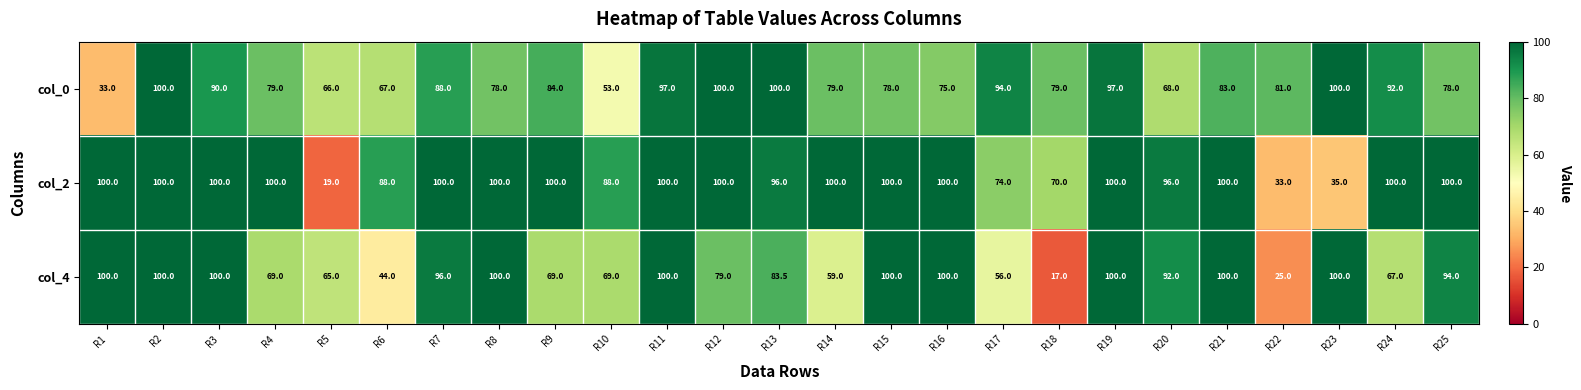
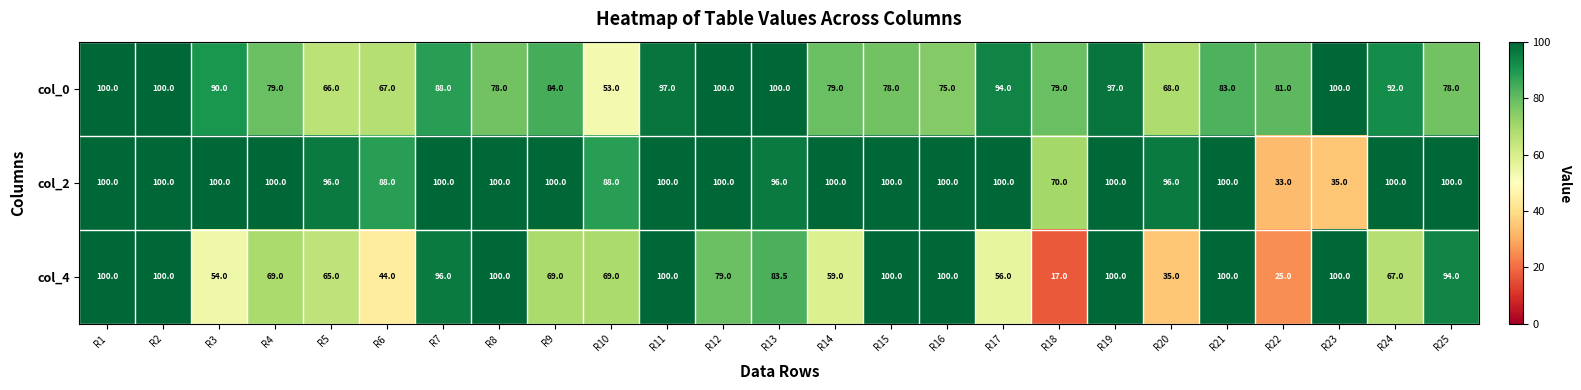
  {
    "col_0": {
-     "R1": 33.0,
+     "R1": 100.0,
      "R2": 100.0,
      "R3": 90.0,
      "R4": 79.0,
      "R5": 66.0,
      "R6": 67.0,
      "R7": 88.0,
      "R8": 78.0,
      "R9": 84.0,
      "R10": 53.0,
      "R11": 97.0,
      "R12": 100.0,
      "R13": 100.0,
      "R14": 79.0,
      "R15": 78.0,
      "R16": 75.0,
      "R17": 94.0,
      "R18": 79.0,
      "R19": 97.0,
      "R20": 68.0,
      "R21": 83.0,
      "R22": 81.0,
      "R23": 100.0,
      "R24": 92.0,
      "R25": 78.0
    },
    "col_2": {
      "R1": 100.0,
      "R2": 100.0,
      "R3": 100.0,
      "R4": 100.0,
-     "R5": 19.0,
+     "R5": 96.0,
      "R6": 88.0,
      "R7": 100.0,
      "R8": 100.0,
      "R9": 100.0,
      "R10": 88.0,
      "R11": 100.0,
      "R12": 100.0,
      "R13": 96.0,
      "R14": 100.0,
      "R15": 100.0,
      "R16": 100.0,
-     "R17": 74.0,
+     "R17": 100.0,
      "R18": 70.0,
      "R19": 100.0,
      "R20": 96.0,
      "R21": 100.0,
      "R22": 33.0,
      "R23": 35.0,
      "R24": 100.0,
      "R25": 100.0
    },
    "col_4": {
      "R1": 100.0,
      "R2": 100.0,
-     "R3": 100.0,
+     "R3": 54.0,
      "R4": 69.0,
      "R5": 65.0,
      "R6": 44.0,
      "R7": 96.0,
      "R8": 100.0,
      "R9": 69.0,
      "R10": 69.0,
      "R11": 100.0,
      "R12": 79.0,
      "R13": 83.5,
      "R14": 59.0,
      "R15": 100.0,
      "R16": 100.0,
      "R17": 56.0,
      "R18": 17.0,
      "R19": 100.0,
-     "R20": 92.0,
+     "R20": 35.0,
      "R21": 100.0,
      "R22": 25.0,
      "R23": 100.0,
      "R24": 67.0,
      "R25": 94.0
    }
  }
